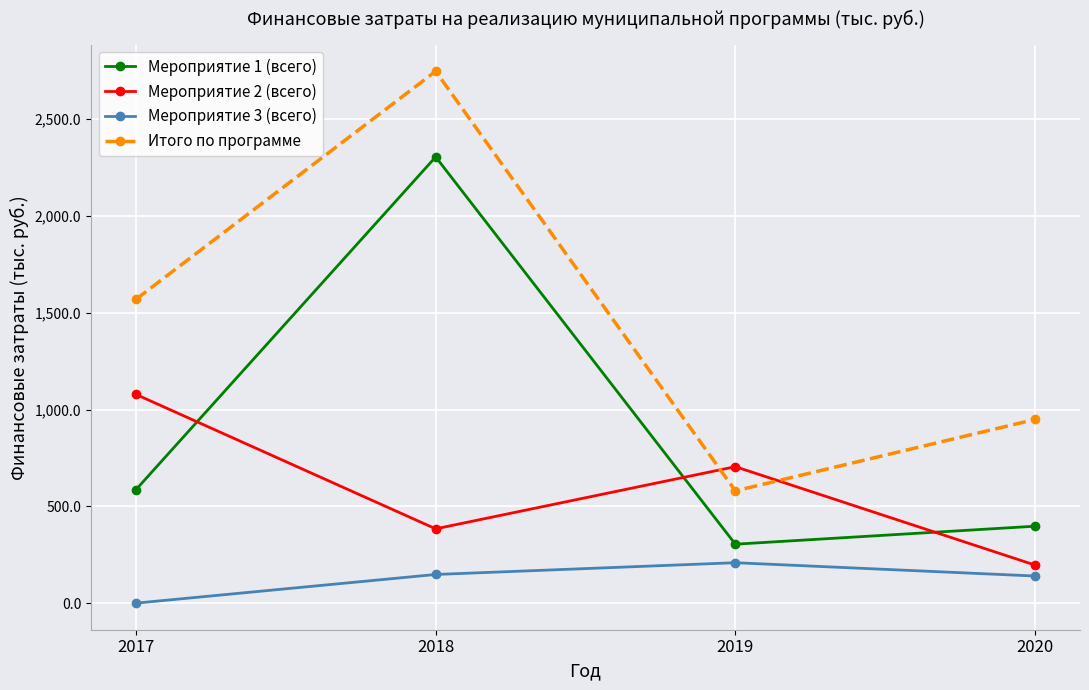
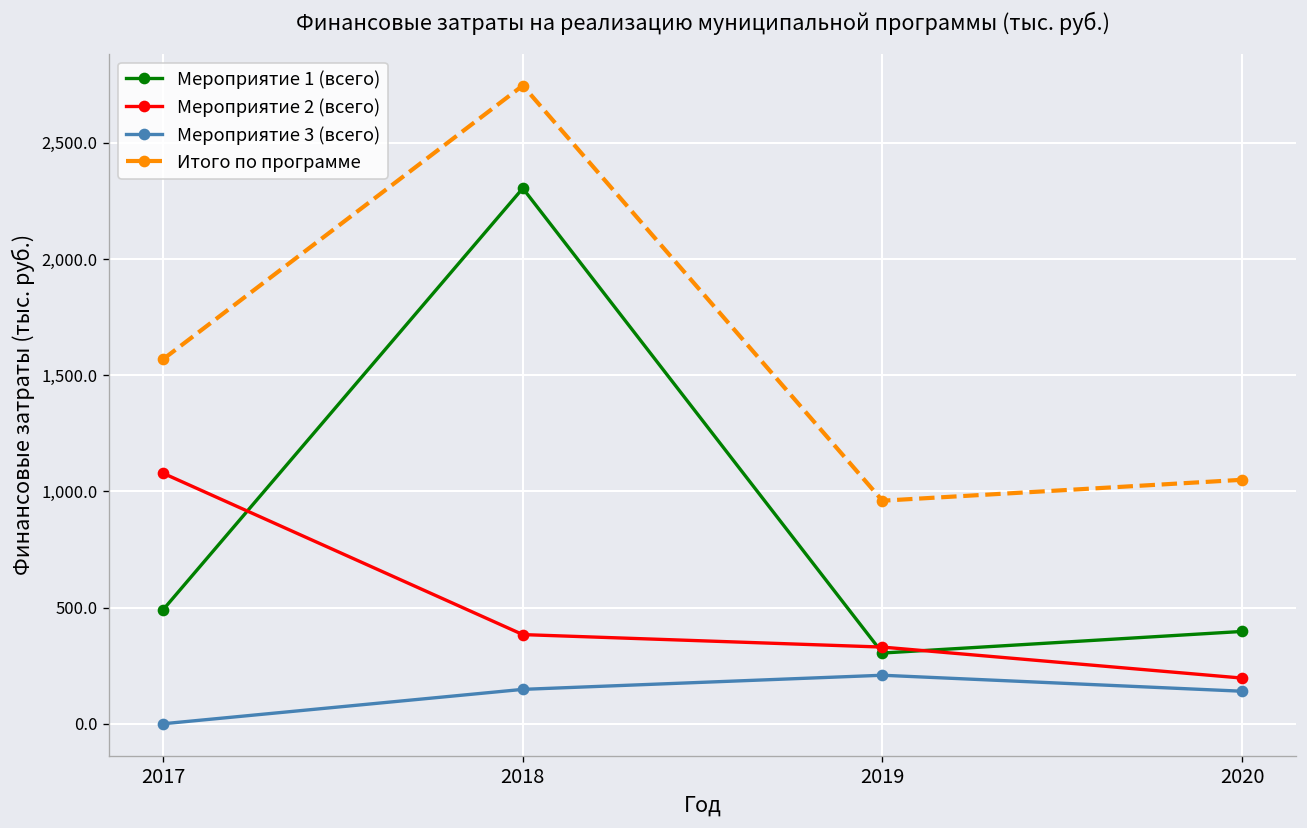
  {
    "Мероприятие 1 (всего)": {
-     "2017": "590",
+     "2017": "490",
      "2018": "2,300",
      "2019": "300",
      "2020": "400"
    },
    "Мероприятие 2 (всего)": {
      "2017": "1,080",
      "2018": "380",
-     "2019": "700",
+     "2019": "330",
      "2020": "200"
    },
    "Мероприятие 3 (всего)": {
      "2017": "0",
      "2018": "150",
      "2019": "210",
      "2020": "140"
    },
    "Итого по программе": {
      "2017": "1,570",
      "2018": "2,750",
-     "2019": "580",
-     "2020": "950"
+     "2019": "960",
+     "2020": "1,050"
    }
  }
